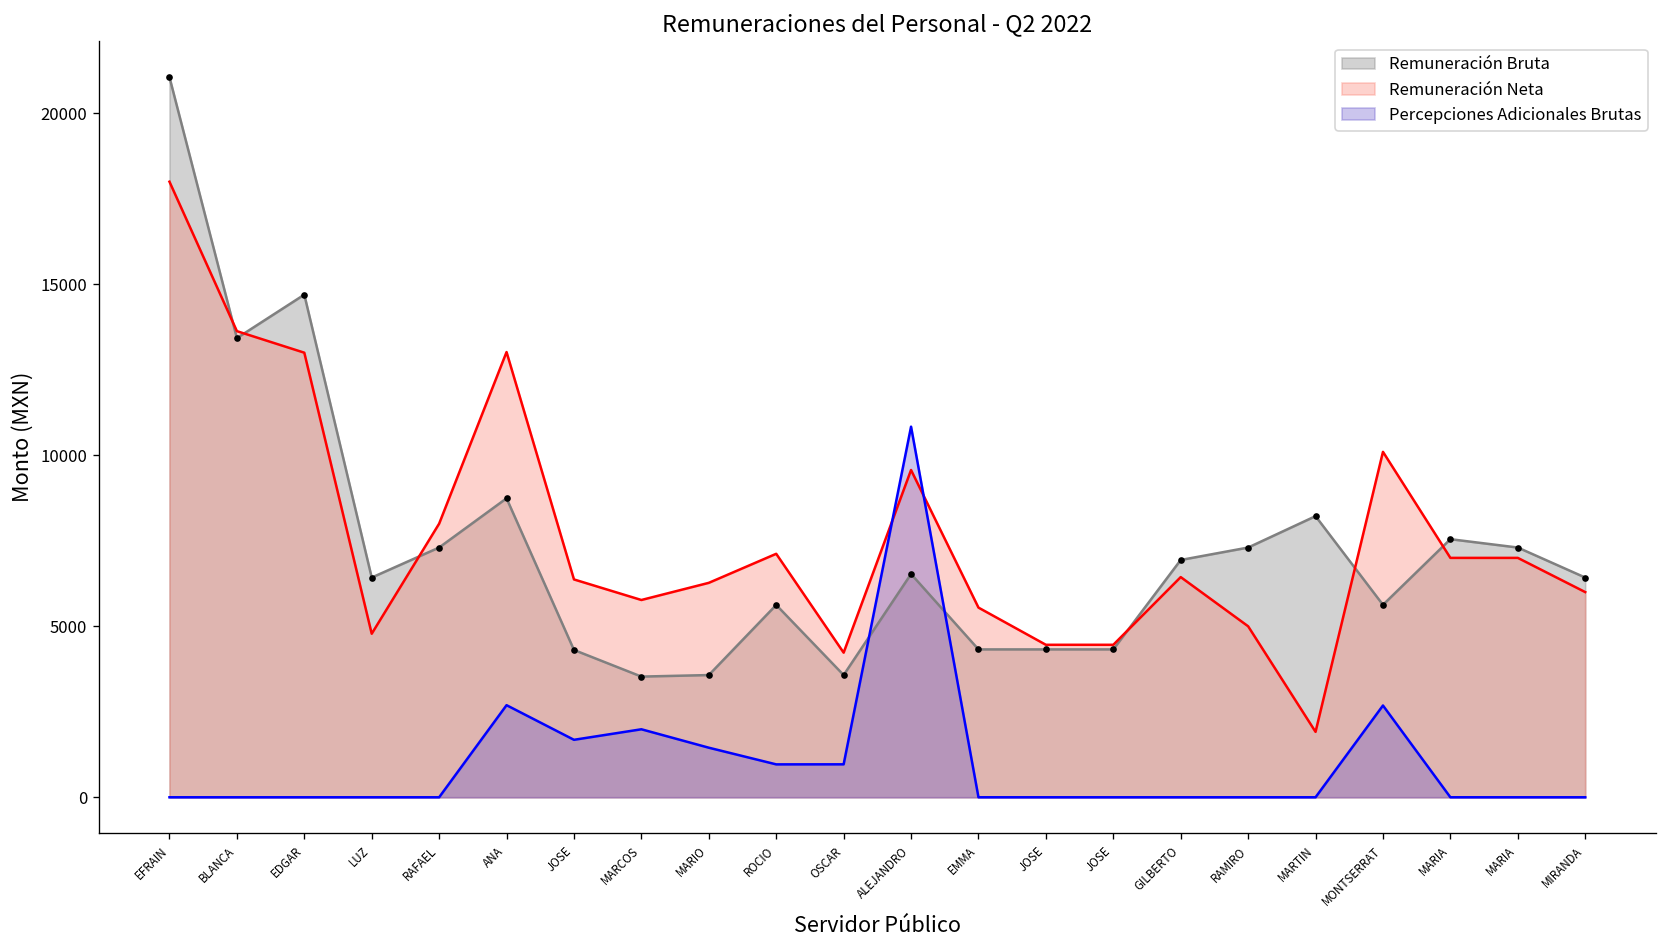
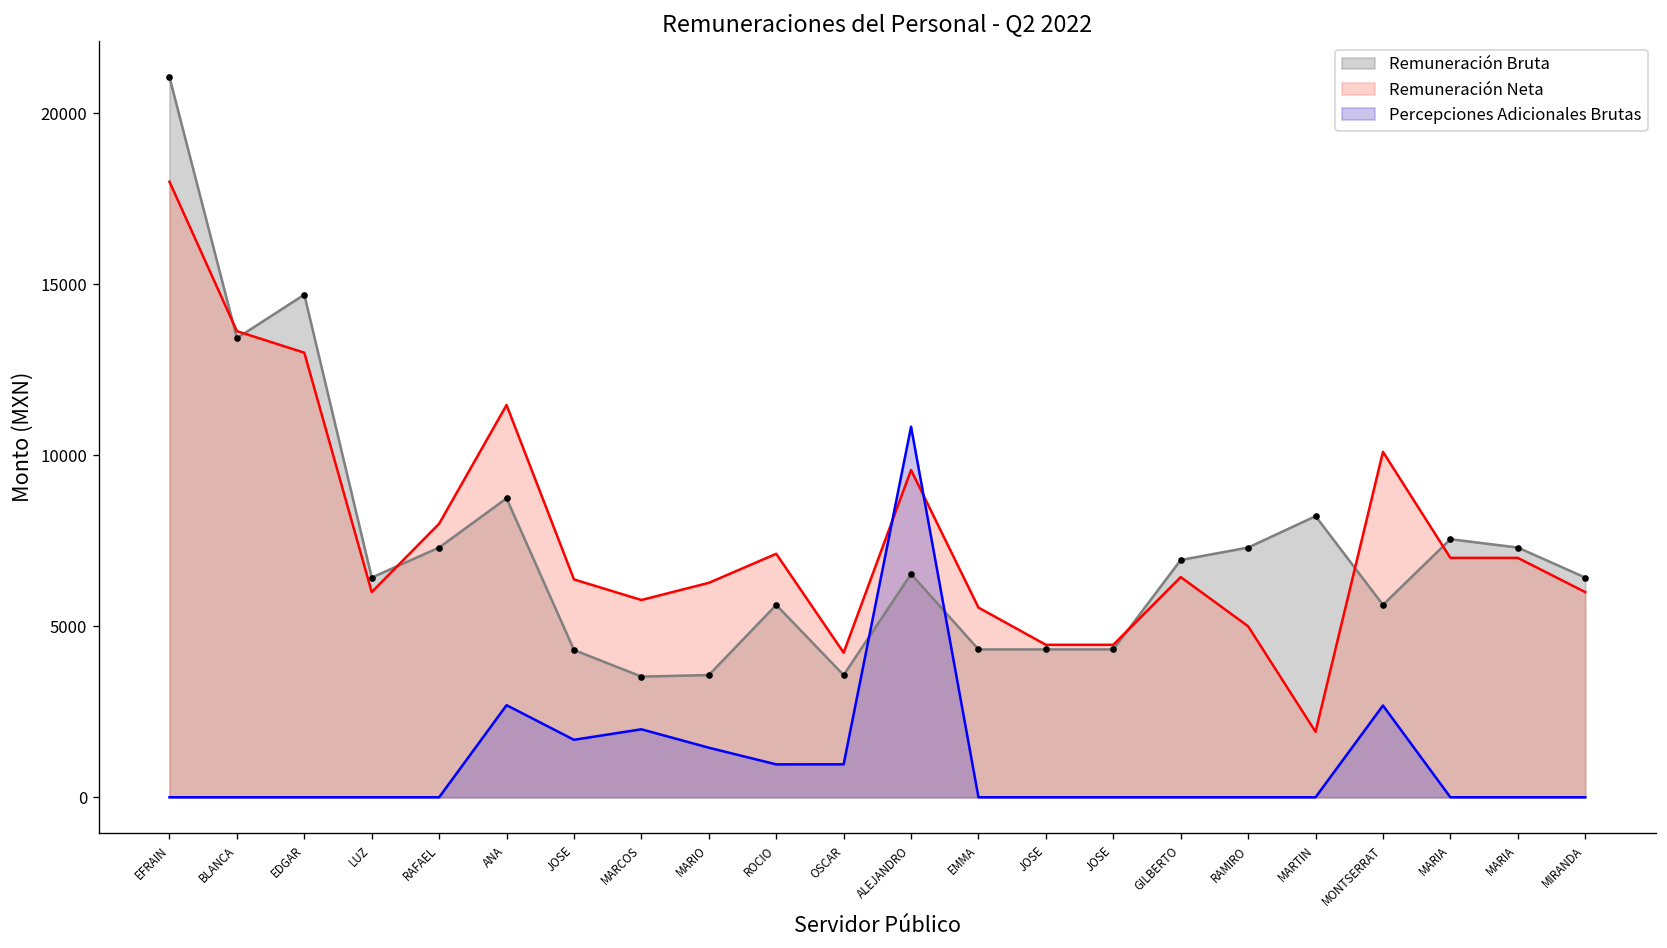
  {
    "Remuneración Neta": {
      "EFRAIN": 18000,
      "BLANCA": 13600,
      "EDGAR": 13000,
-     "LUZ": 4800,
+     "LUZ": 6000,
      "RAFAEL": 8000,
-     "ANA": 13000,
+     "ANA": 11500,
      "MARCOS": 5800,
      "MARIO": 6300,
      "ROCIO": 7100,
      "OSCAR": 4200,
      "ALEJANDRO": 9600,
      "EMMA": 5500,
      "GILBERTO": 6400,
      "RAMIRO": 5000,
      "MARTIN": 1900,
      "MONTSERRAT": 10100,
      "MIRANDA": 6000
    }
  }
